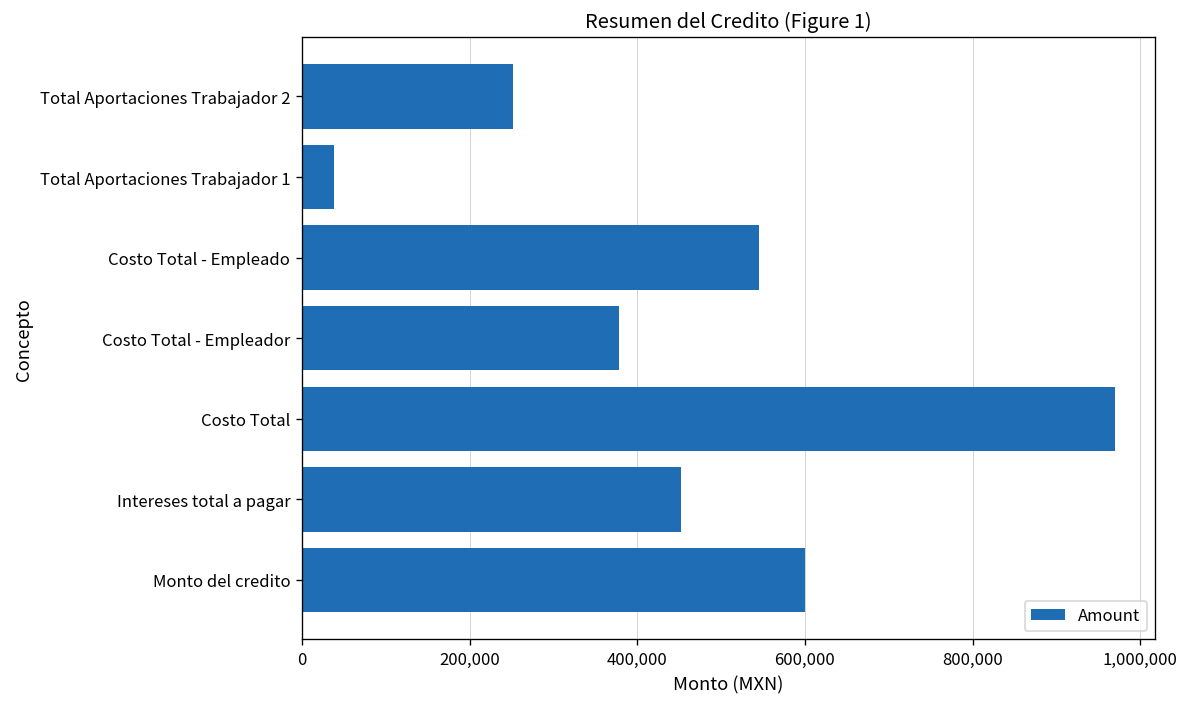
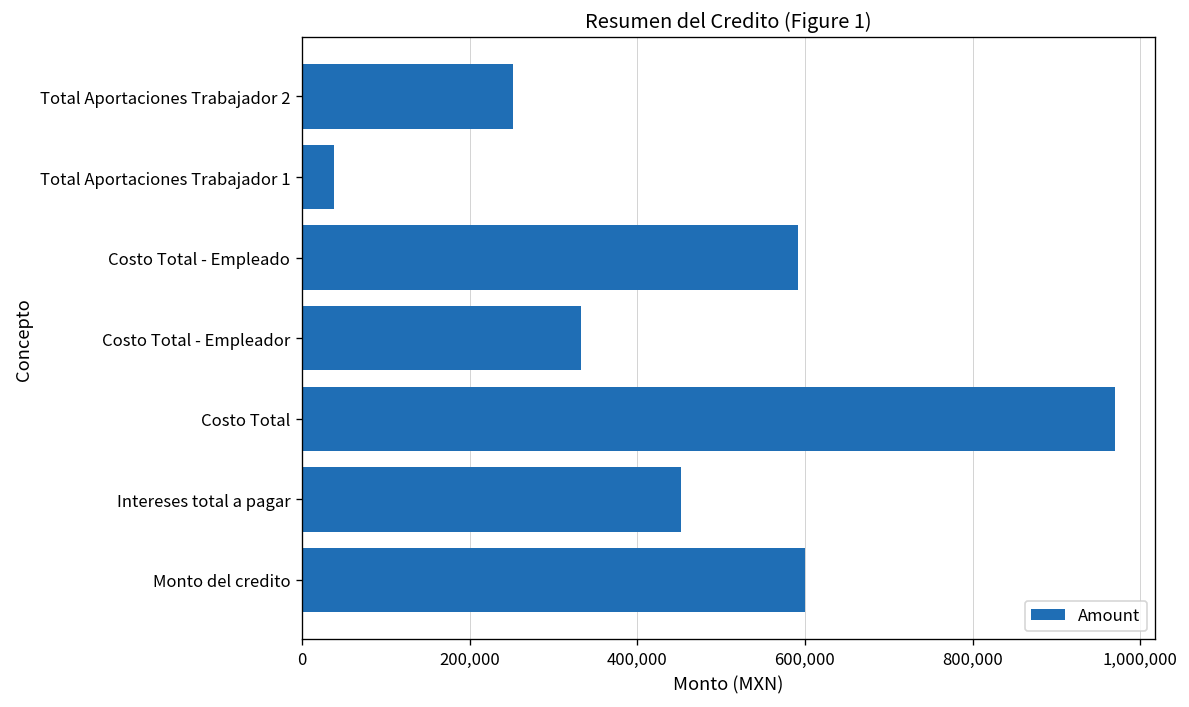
  {
    "Total Aportaciones Trabajador 2": "250,000",
    "Total Aportaciones Trabajador 1": "40,000",
-   "Costo Total - Empleado": "550,000",
-   "Costo Total - Empleador": "380,000",
+   "Costo Total - Empleado": "590,000",
+   "Costo Total - Empleador": "330,000",
    "Costo Total": "970,000",
    "Intereses total a pagar": "450,000",
    "Monto del credito": "600,000"
  }
